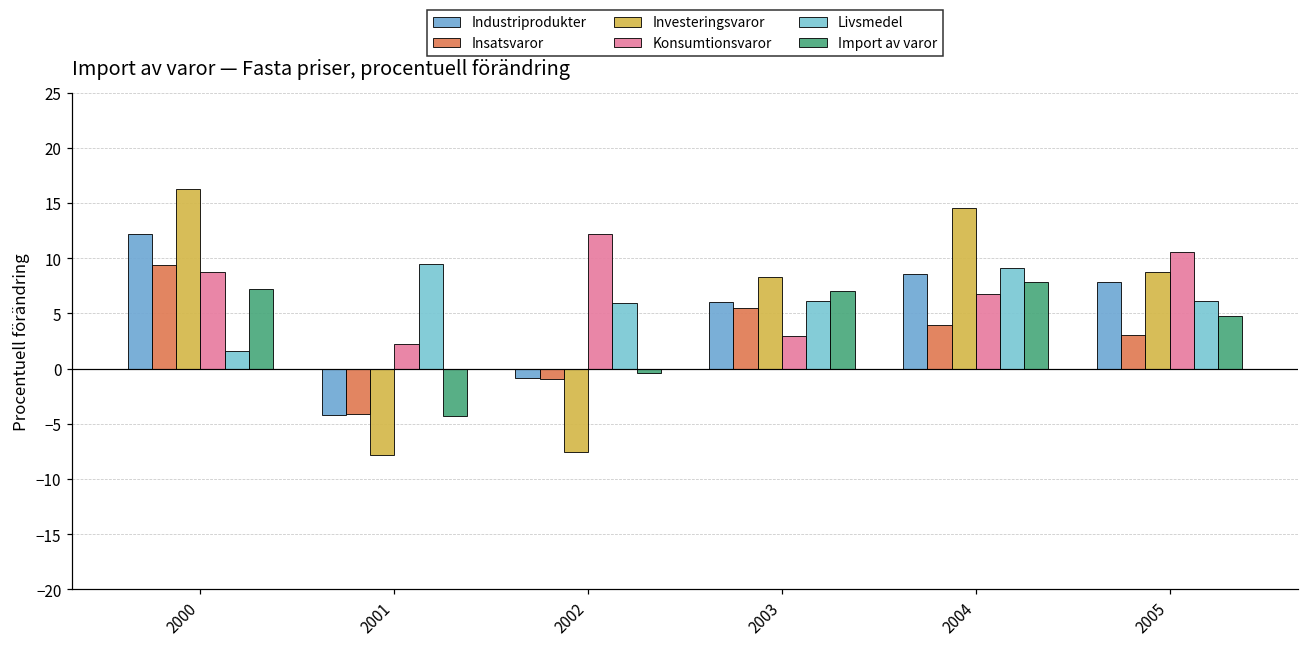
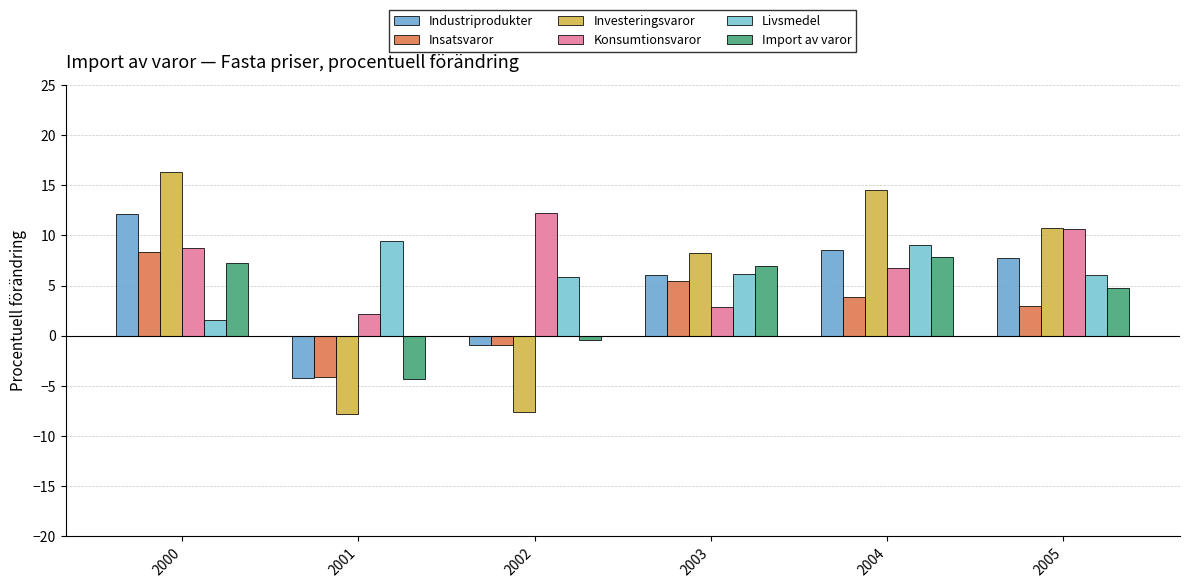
  {
    "Insatsvaror": {
-     "2000": 9.4,
+     "2000": 8.4,
      "2001": -4.1,
      "2002": -1.0,
      "2003": 5.5,
      "2004": 3.9,
      "2005": 3.0
    },
    "Investeringsvaror": {
      "2000": 16.3,
      "2001": -7.8,
      "2002": -7.6,
      "2003": 8.3,
      "2004": 14.5,
-     "2005": 8.7
+     "2005": 10.7
    },
    "Konsumtionsvaror": {
      "2000": 8.8,
      "2001": 2.2,
      "2002": 12.2,
      "2003": 2.9,
      "2004": 6.8,
      "2005": 10.6
    },
    "Import av varor": {
      "2000": 7.2,
      "2001": -4.3,
      "2002": -0.4,
      "2003": 7.0,
      "2004": 7.8,
      "2005": 4.8
    }
  }
